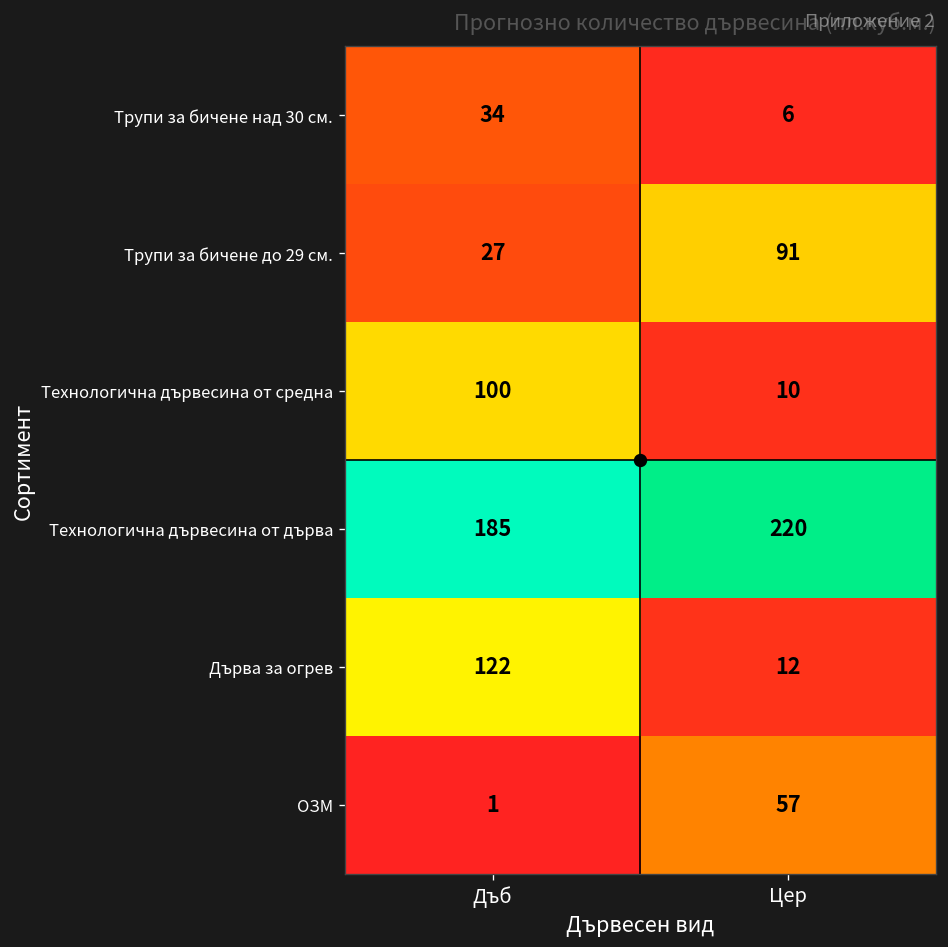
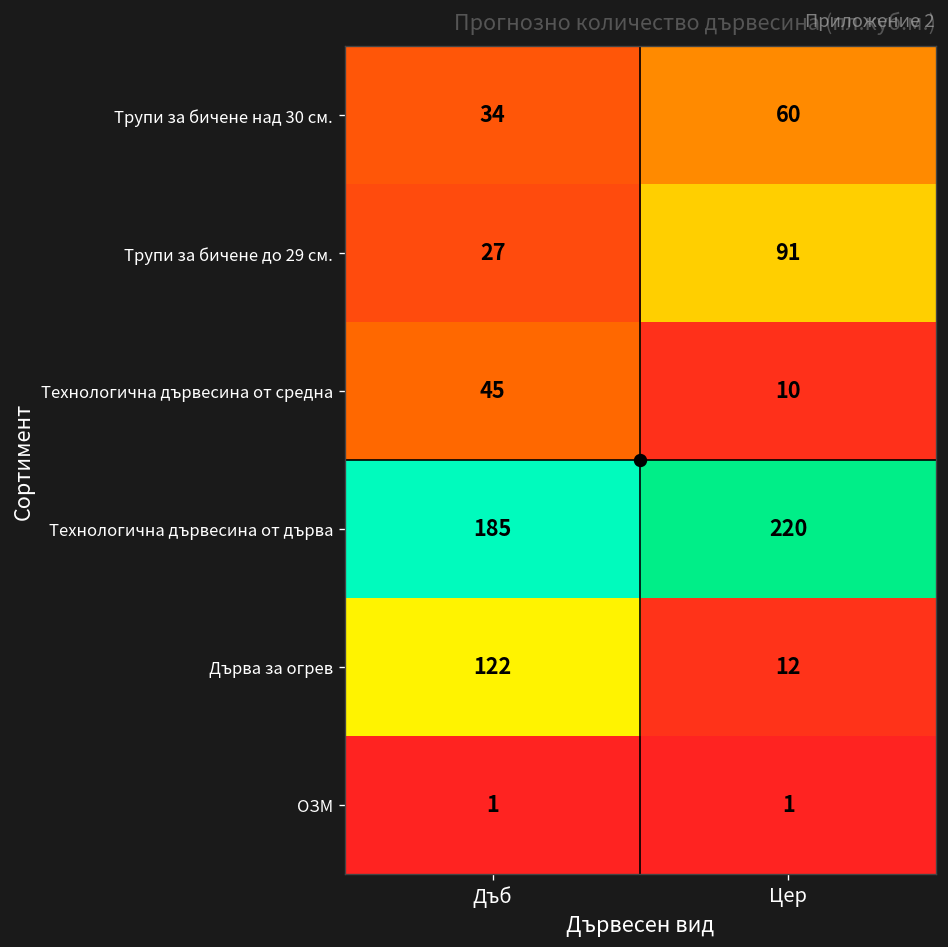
  {
    "Трупи за бичене над 30 см.": {
      "Дъб": 34,
-     "Цер": 6
+     "Цер": 60
    },
    "Трупи за бичене до 29 см.": {
      "Дъб": 27,
      "Цер": 91
    },
    "Технологична дървесина от средна": {
-     "Дъб": 100,
+     "Дъб": 45,
      "Цер": 10
    },
    "Технологична дървесина от дърва": {
      "Дъб": 185,
      "Цер": 220
    },
    "Дърва за огрев": {
      "Дъб": 122,
      "Цер": 12
    },
    "ОЗМ": {
      "Дъб": 1,
-     "Цер": 57
+     "Цер": 1
    }
  }
